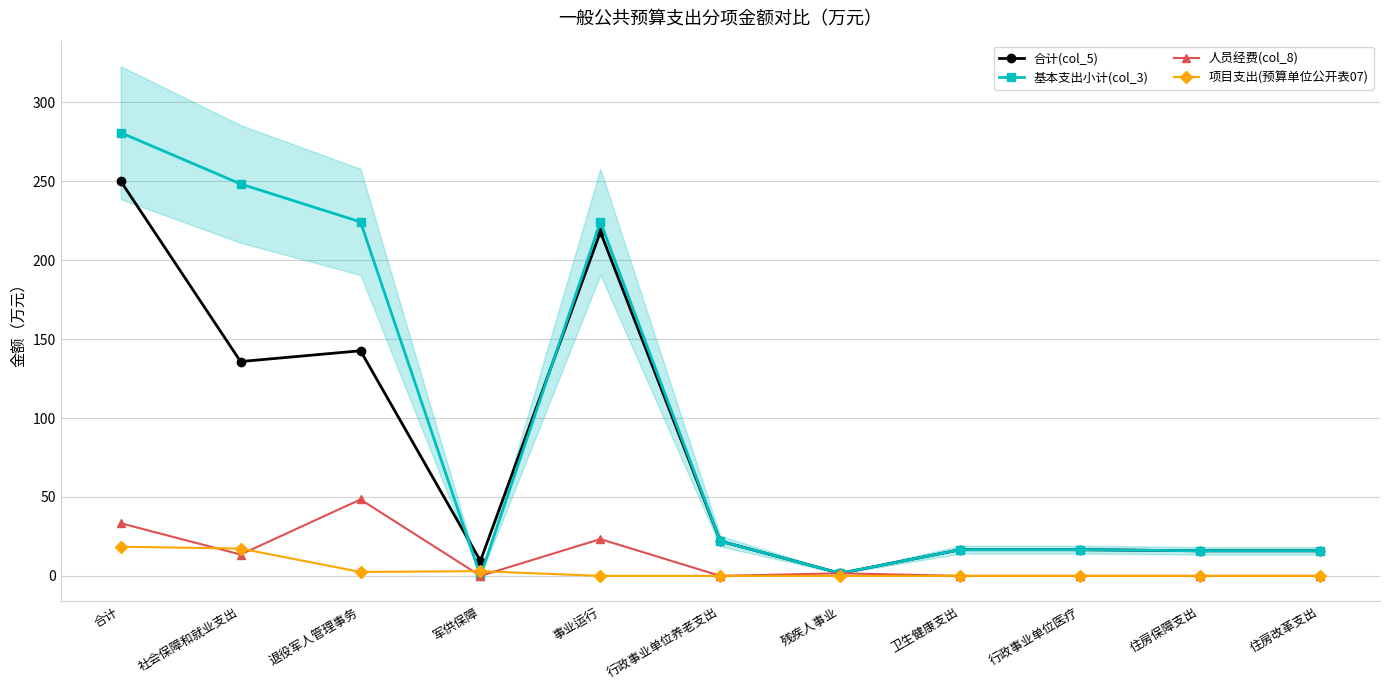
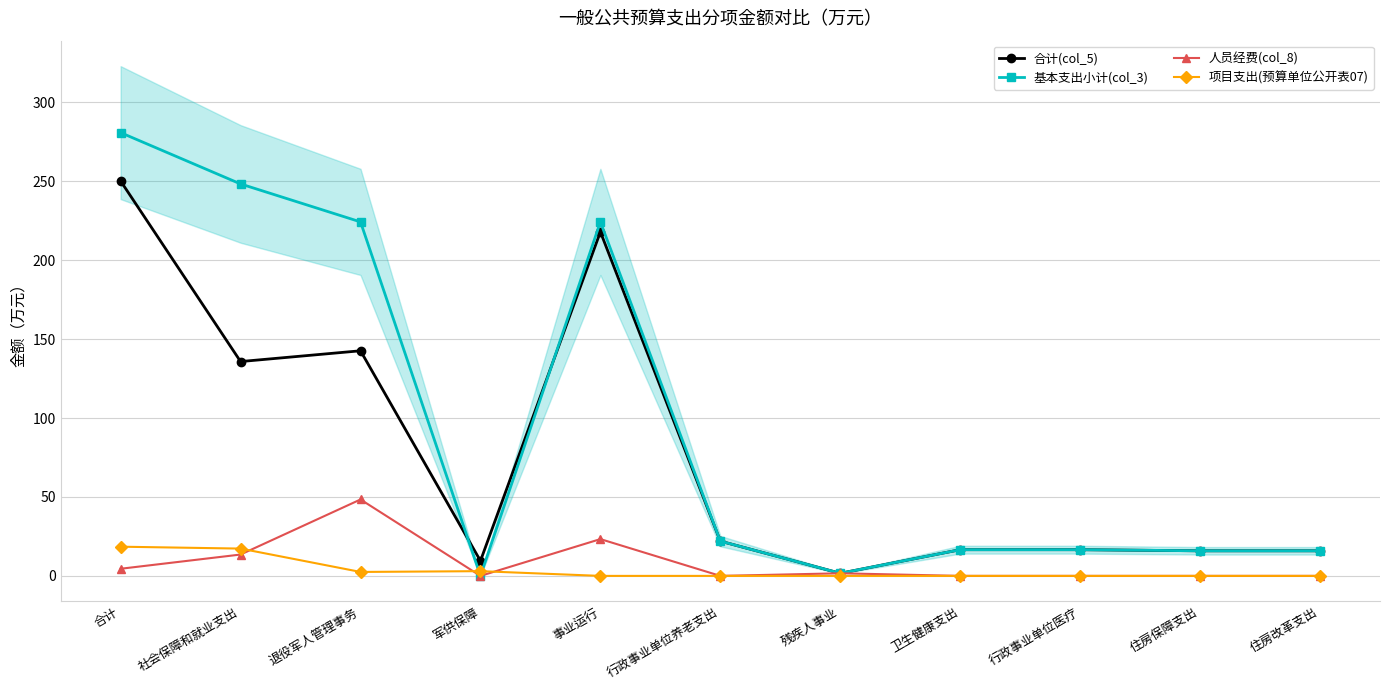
  {
    "合计(col_5)": {
      "合计": 250,
      "社会保障和就业支出": 136,
      "退役军人管理事务": 143,
      "军供保障": 10,
      "事业运行": 218
    },
    "人员经费(col_8)": {
-     "合计": 33,
+     "合计": 5,
      "社会保障和就业支出": 14,
      "退役军人管理事务": 48,
      "事业运行": 23
    },
    "项目支出(预算单位公开表07)": {
      "合计": 19,
      "社会保障和就业支出": 17,
      "退役军人管理事务": 3,
      "军供保障": 3,
      "事业运行": 0,
      "残疾人事业": 0
    }
  }
